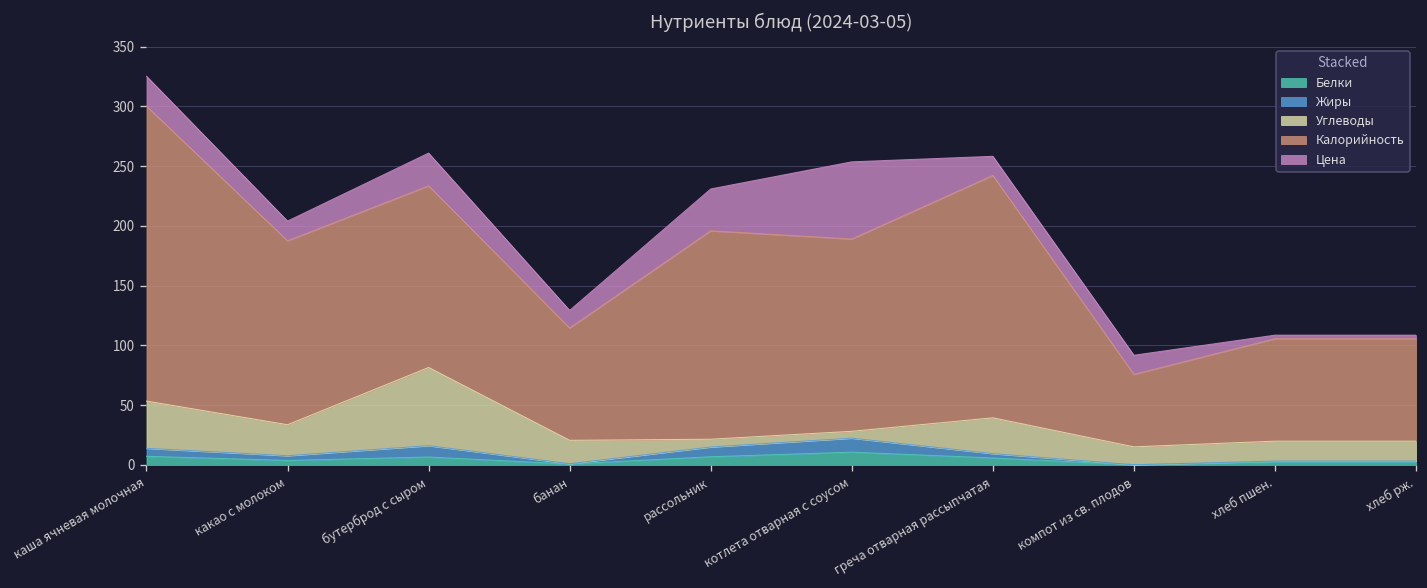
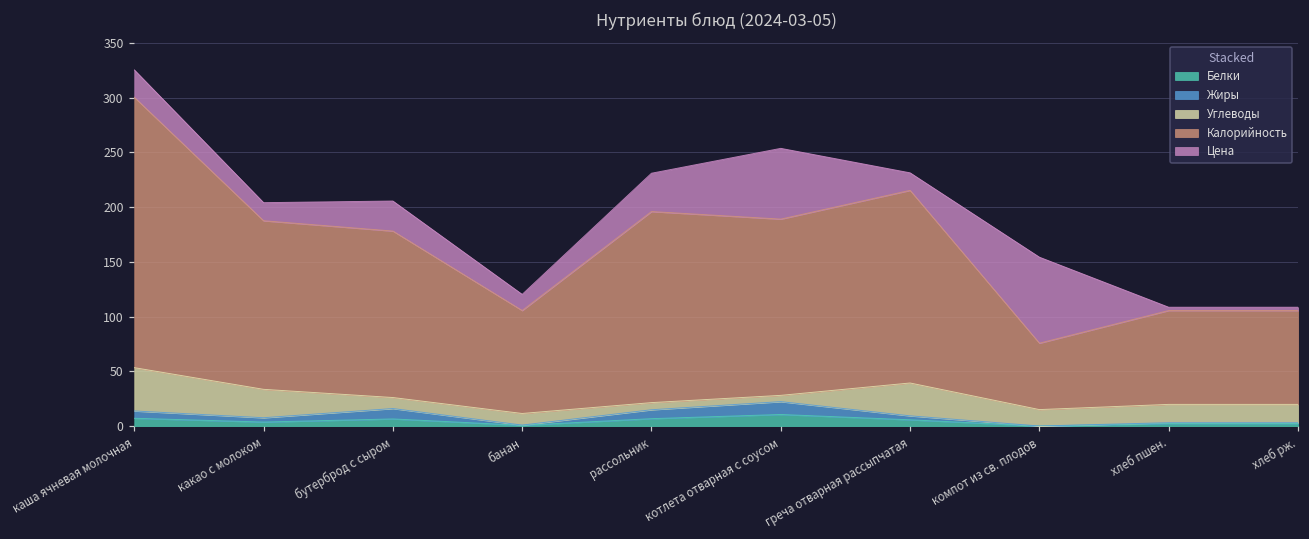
  {
    "Углеводы": {
      "каша ячневая молочная": 40,
      "какао с молоком": 30,
-     "бутерброд с сыром": 70,
-     "банан": 20,
+     "бутерброд с сыром": 10,
+     "банан": 10,
      "рассольник": 10,
      "котлета отварная с соусом": 10,
      "греча отварная рассыпчатая": 30,
      "компот из св. плодов": 10,
      "хлеб пшен.": 20,
      "хлеб рж.": 20
    },
    "Калорийность": {
      "каша ячневая молочная": 250,
      "какао с молоком": 150,
      "бутерброд с сыром": 150,
      "банан": 90,
      "рассольник": 170,
      "котлета отварная с соусом": 160,
-     "греча отварная рассыпчатая": 200,
+     "греча отварная рассыпчатая": 180,
      "компот из св. плодов": 60,
      "хлеб пшен.": 90,
      "хлеб рж.": 90
    },
    "Цена": {
      "каша ячневая молочная": 30,
      "какао с молоком": 20,
      "бутерброд с сыром": 30,
      "банан": 10,
      "рассольник": 40,
      "котлета отварная с соусом": 60,
      "греча отварная рассыпчатая": 20,
-     "компот из св. плодов": 20,
+     "компот из св. плодов": 80,
      "хлеб пшен.": 0,
      "хлеб рж.": 0
    }
  }
